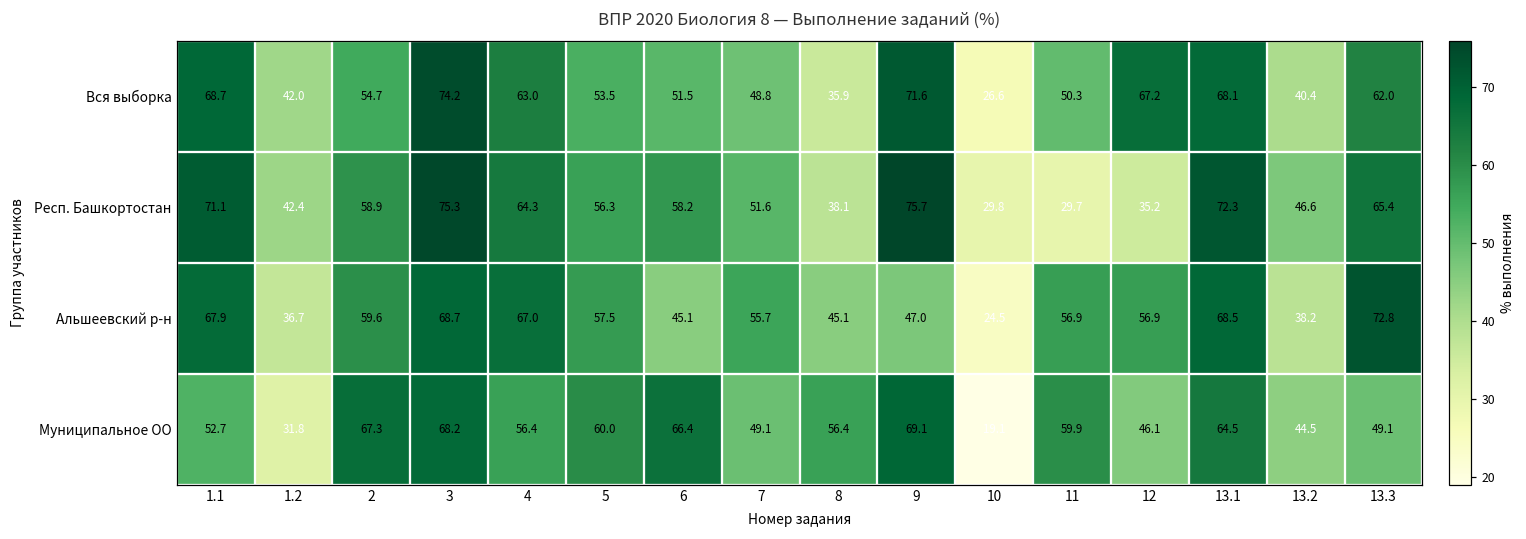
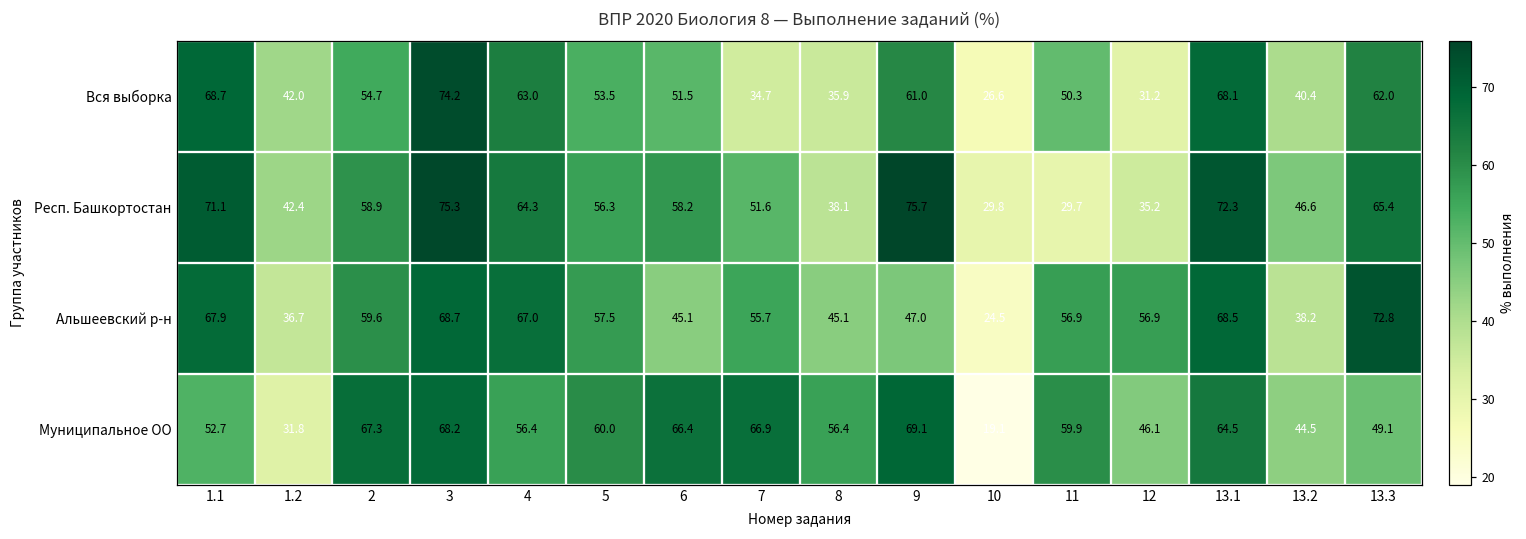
  {
    "Вся выборка": {
      "1.1": 68.7,
      "1.2": 42.0,
      "2": 54.7,
      "3": 74.2,
      "4": 63.0,
      "5": 53.5,
      "6": 51.5,
-     "7": 48.8,
+     "7": 34.7,
      "8": 35.9,
-     "9": 71.6,
+     "9": 61.0,
      "10": 26.6,
      "11": 50.3,
-     "12": 67.2,
+     "12": 31.2,
      "13.1": 68.1,
      "13.2": 40.4,
      "13.3": 62.0
    },
    "Респ. Башкортостан": {
      "1.1": 71.1,
      "1.2": 42.4,
      "2": 58.9,
      "3": 75.3,
      "4": 64.3,
      "5": 56.3,
      "6": 58.2,
      "7": 51.6,
      "8": 38.1,
      "9": 75.7,
      "10": 29.8,
      "11": 29.7,
      "12": 35.2,
      "13.1": 72.3,
      "13.2": 46.6,
      "13.3": 65.4
    },
    "Альшеевский р-н": {
      "1.1": 67.9,
      "1.2": 36.7,
      "2": 59.6,
      "3": 68.7,
      "4": 67.0,
      "5": 57.5,
      "6": 45.1,
      "7": 55.7,
      "8": 45.1,
      "9": 47.0,
      "10": 24.5,
      "11": 56.9,
      "12": 56.9,
      "13.1": 68.5,
      "13.2": 38.2,
      "13.3": 72.8
    },
    "Муниципальное ОО": {
      "1.1": 52.7,
      "1.2": 31.8,
      "2": 67.3,
      "3": 68.2,
      "4": 56.4,
      "5": 60.0,
      "6": 66.4,
-     "7": 49.1,
+     "7": 66.9,
      "8": 56.4,
      "9": 69.1,
      "11": 59.9,
      "12": 46.1,
      "13.1": 64.5,
      "13.2": 44.5,
      "13.3": 49.1
    }
  }
